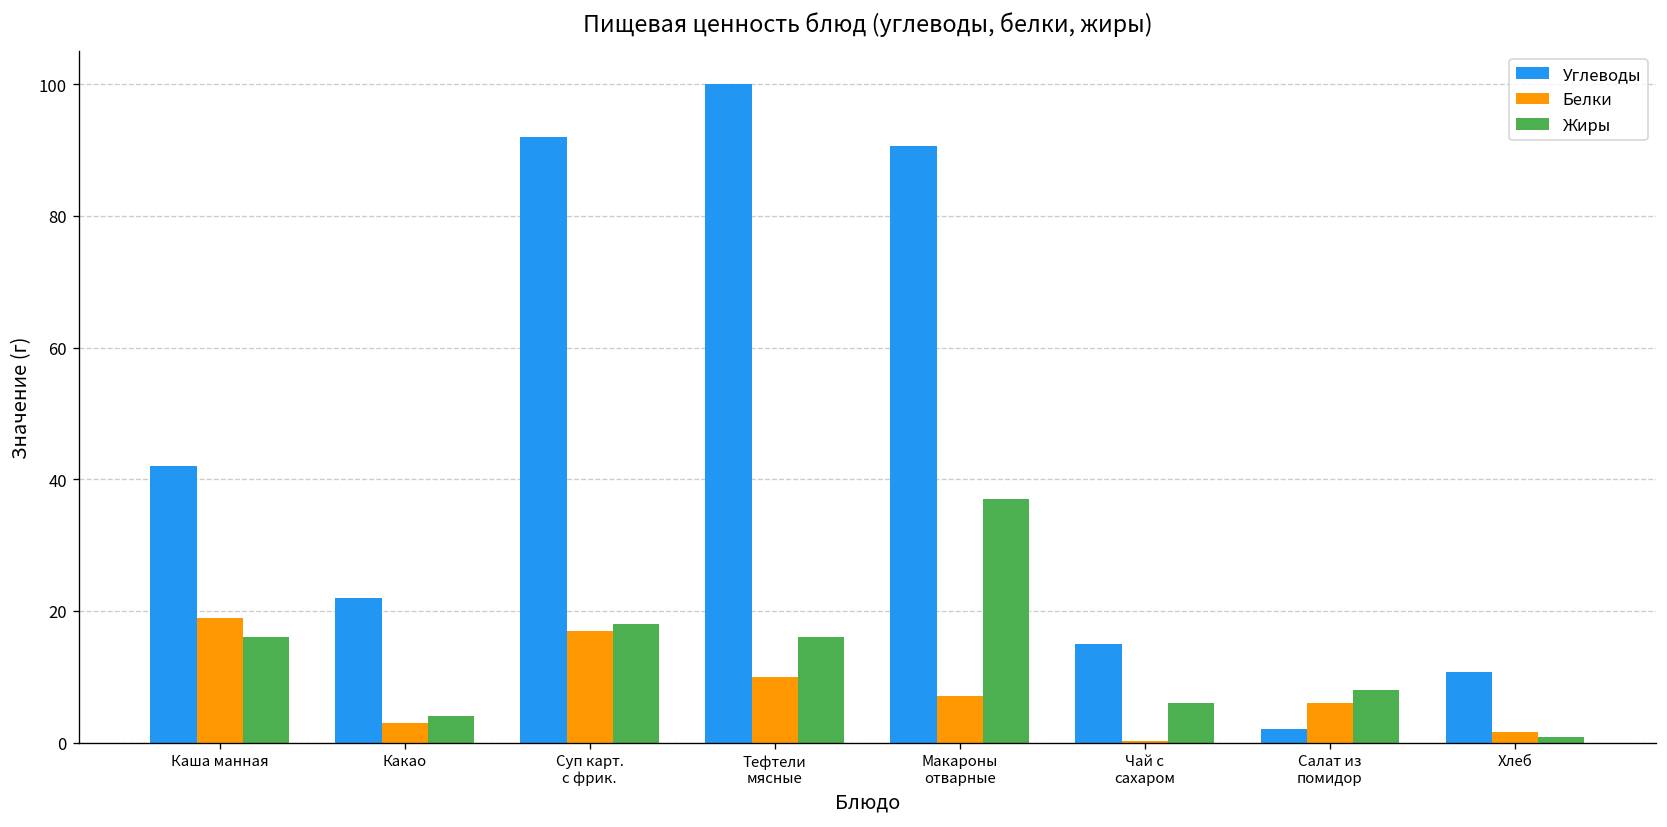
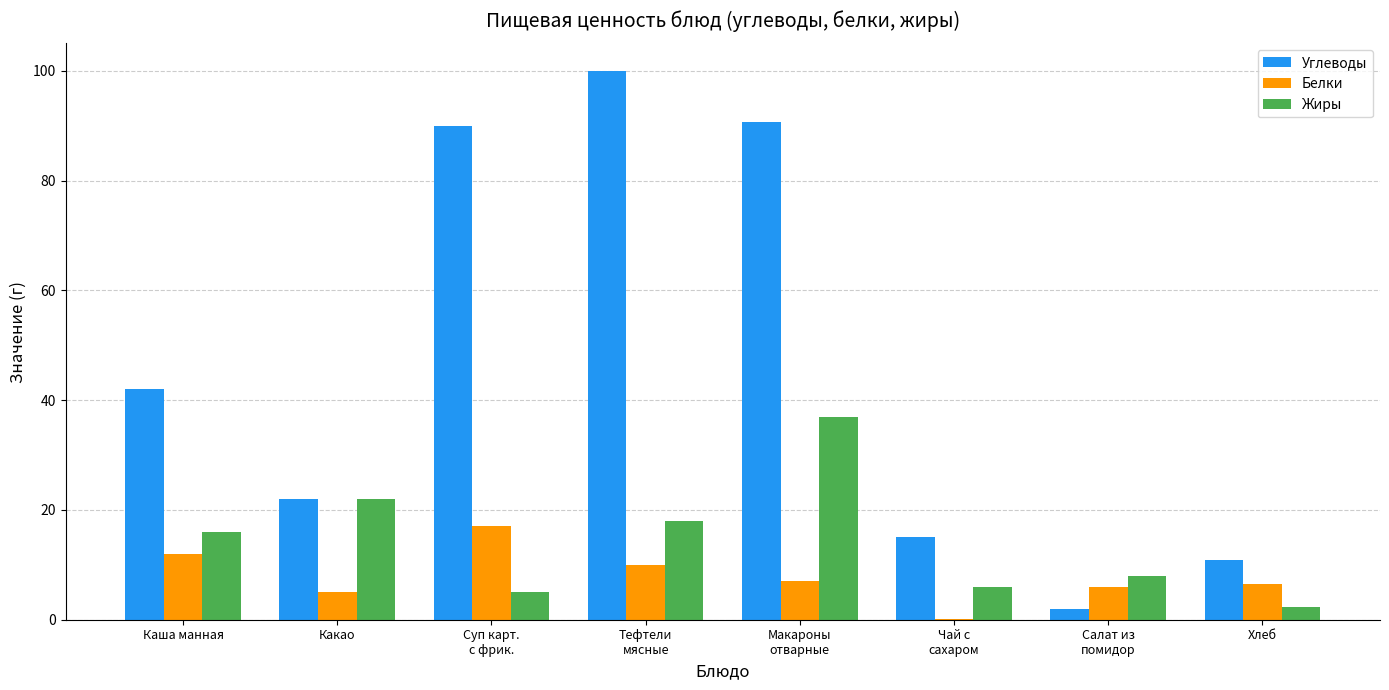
  {
    "Углеводы": {
      "Каша манная": 42,
      "Какао": 22,
-     "Суп карт. с фрик.": 92,
+     "Суп карт. с фрик.": 90,
      "Тефтели мясные": 100,
      "Макароны отварные": 91,
      "Чай с сахаром": 15,
      "Салат из помидор": 2,
      "Хлеб": 11
    },
    "Белки": {
-     "Каша манная": 19,
-     "Какао": 3,
+     "Каша манная": 12,
+     "Какао": 5,
      "Суп карт. с фрик.": 17,
      "Тефтели мясные": 10,
      "Макароны отварные": 7,
      "Салат из помидор": 6,
-     "Хлеб": 2
+     "Хлеб": 7
    },
    "Жиры": {
      "Каша манная": 16,
-     "Какао": 4,
-     "Суп карт. с фрик.": 18,
-     "Тефтели мясные": 16,
+     "Какао": 22,
+     "Суп карт. с фрик.": 5,
+     "Тефтели мясные": 18,
      "Макароны отварные": 37,
      "Чай с сахаром": 6,
      "Салат из помидор": 8,
-     "Хлеб": 1
+     "Хлеб": 2
    }
  }
